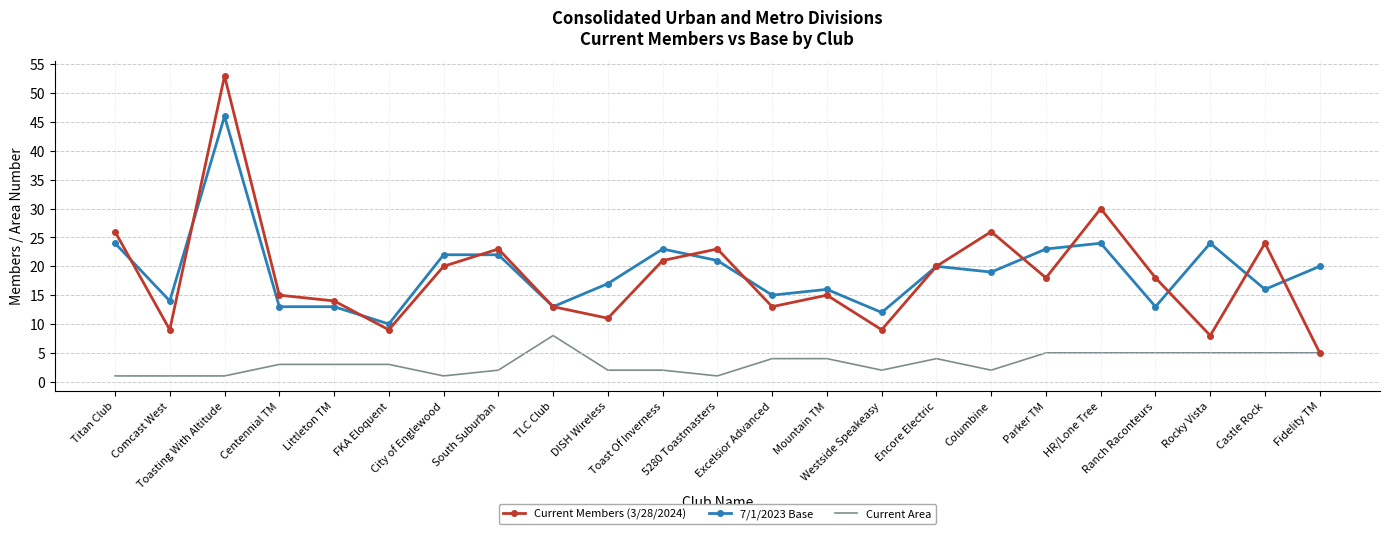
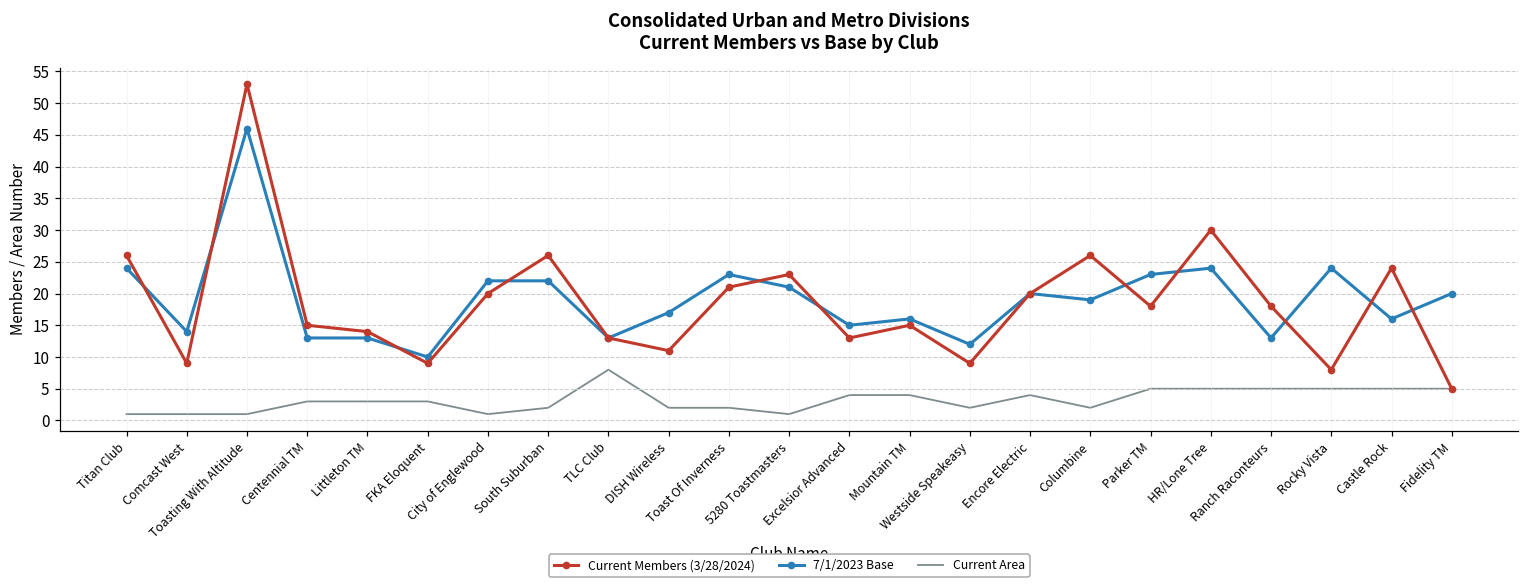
  {
    "Current Members (3/28/2024)": {
      "Titan Club": 26,
      "Comcast West": 9,
      "Toasting With Altitude": 53,
      "Centennial TM": 15,
      "Littleton TM": 14,
      "FKA Eloquent": 9,
      "City of Englewood": 20,
-     "South Suburban": 23,
+     "South Suburban": 26,
      "DISH Wireless": 11,
      "Toast Of Inverness": 21,
      "5280 Toastmasters": 23,
      "Excelsior Advanced": 13,
      "Mountain TM": 15,
      "Westside Speakeasy": 9,
      "Columbine": 26,
      "Parker TM": 18,
      "HR/Lone Tree": 30,
      "Ranch Raconteurs": 18,
      "Rocky Vista": 8,
      "Castle Rock": 24
    },
    "7/1/2023 Base": {
      "Titan Club": 24,
      "Comcast West": 14,
      "Toasting With Altitude": 46,
      "Centennial TM": 13,
      "Littleton TM": 13,
      "FKA Eloquent": 10,
      "City of Englewood": 22,
      "South Suburban": 22,
      "DISH Wireless": 17,
      "Toast Of Inverness": 23,
      "5280 Toastmasters": 21,
      "Excelsior Advanced": 15,
      "Mountain TM": 16,
      "Westside Speakeasy": 12,
      "Columbine": 19,
      "Parker TM": 23,
      "HR/Lone Tree": 24,
      "Ranch Raconteurs": 13,
      "Rocky Vista": 24,
      "Castle Rock": 16,
      "Fidelity TM": 20
    },
    "Current Area": {
      "Titan Club": 1,
      "Comcast West": 1,
      "Toasting With Altitude": 1,
      "Centennial TM": 3,
      "Littleton TM": 3,
      "FKA Eloquent": 3,
      "City of Englewood": 1,
      "South Suburban": 2,
      "TLC Club": 8,
      "DISH Wireless": 2,
      "Toast Of Inverness": 2,
      "5280 Toastmasters": 1,
      "Excelsior Advanced": 4,
      "Mountain TM": 4,
      "Westside Speakeasy": 2,
      "Encore Electric": 4,
      "Columbine": 2,
      "Parker TM": 5,
      "HR/Lone Tree": 5,
      "Ranch Raconteurs": 5,
      "Rocky Vista": 5,
      "Castle Rock": 5
    }
  }
